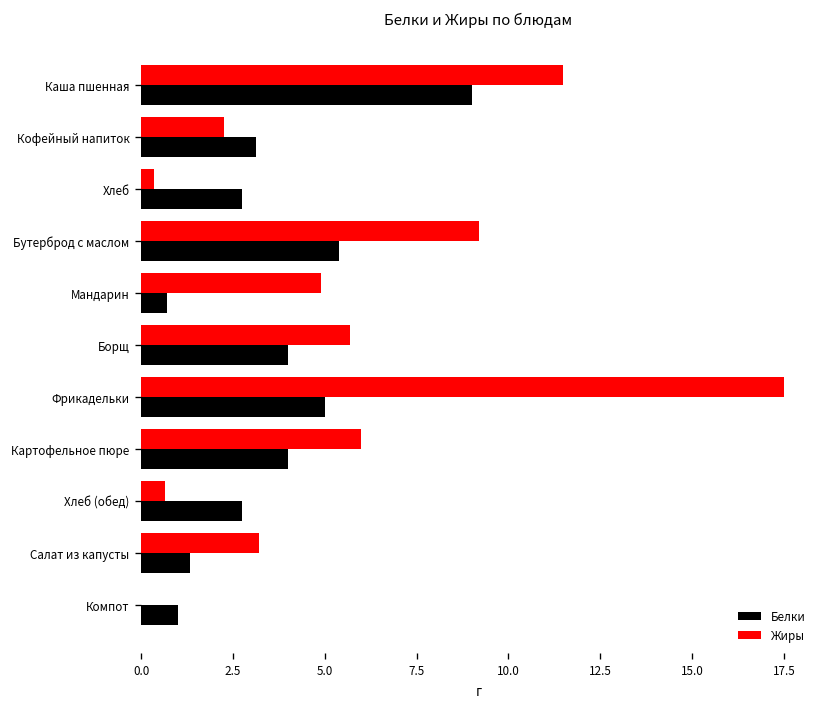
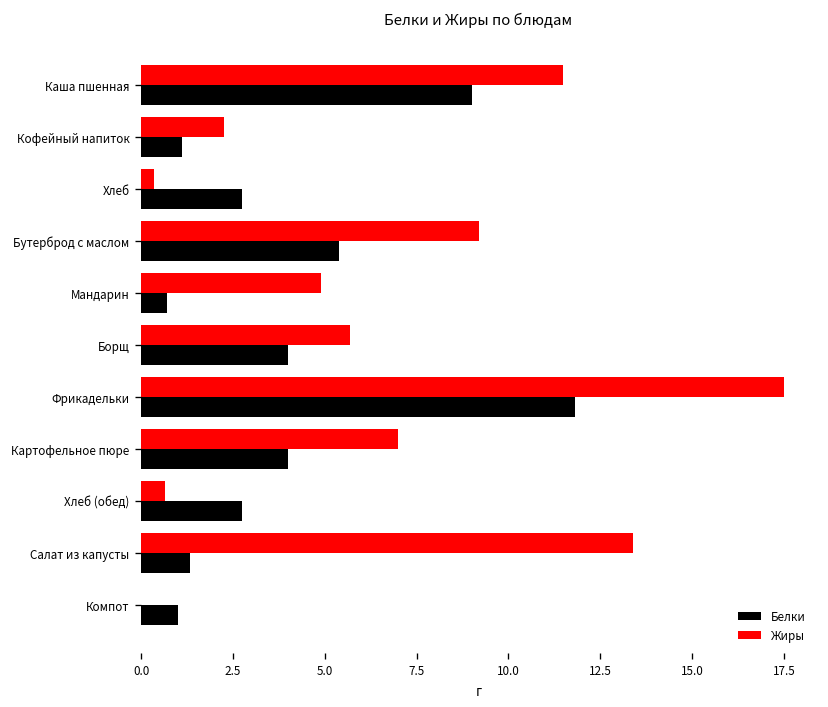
  {
    "Белки": {
      "Каша пшенная": 9.0,
-     "Кофейный напиток": 3.1,
+     "Кофейный напиток": 1.1,
      "Хлеб": 2.8,
      "Бутерброд с маслом": 5.4,
      "Мандарин": 0.7,
      "Борщ": 4.0,
-     "Фрикадельки": 5.0,
+     "Фрикадельки": 11.8,
      "Картофельное пюре": 4.0,
      "Хлеб (обед)": 2.8,
      "Салат из капусты": 1.3,
      "Компот": 1.0
    },
    "Жиры": {
      "Каша пшенная": 11.5,
      "Кофейный напиток": 2.3,
      "Хлеб": 0.4,
      "Бутерброд с маслом": 9.2,
      "Мандарин": 4.9,
      "Борщ": 5.7,
      "Фрикадельки": 17.5,
-     "Картофельное пюре": 6,
+     "Картофельное пюре": 7,
      "Хлеб (обед)": 0.7,
-     "Салат из капусты": 3.2,
+     "Салат из капусты": 13.4,
      "Компот": 0.0
    }
  }
